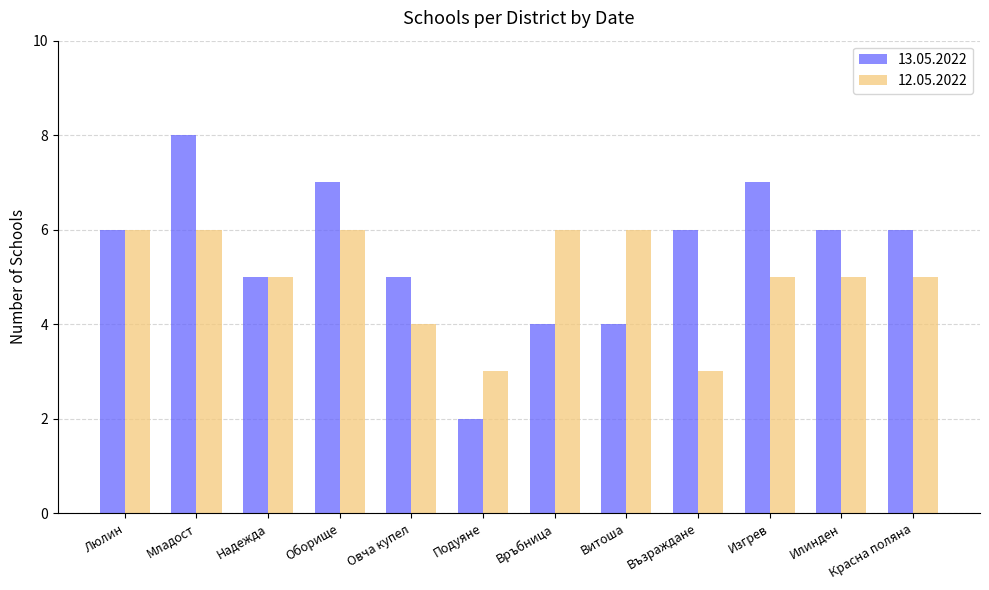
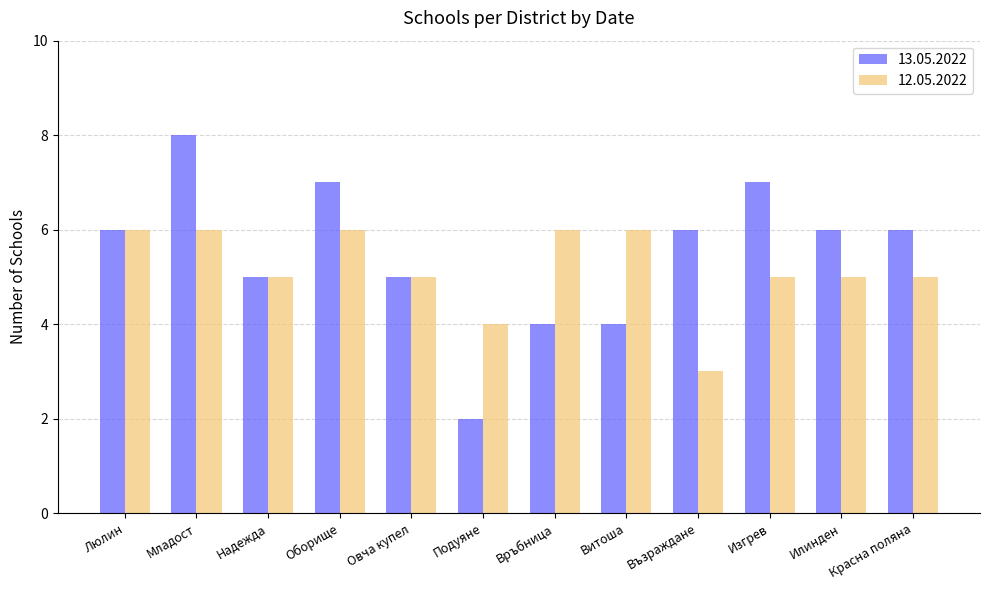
  {
    "13.05.2022": {
      "Люлин": 6,
      "Младост": 8,
      "Надежда": 5,
      "Оборище": 7,
      "Овча купел": 5,
      "Подуяне": 2,
      "Връбница": 4,
      "Витоша": 4,
      "Възраждане": 6,
      "Изгрев": 7,
      "Илинден": 6,
      "Красна поляна": 6
    },
    "12.05.2022": {
      "Люлин": 6,
      "Младост": 6,
      "Надежда": 5,
      "Оборище": 6,
-     "Овча купел": 4,
-     "Подуяне": 3,
+     "Овча купел": 5,
+     "Подуяне": 4,
      "Връбница": 6,
      "Витоша": 6,
      "Възраждане": 3,
      "Изгрев": 5,
      "Илинден": 5,
      "Красна поляна": 5
    }
  }
